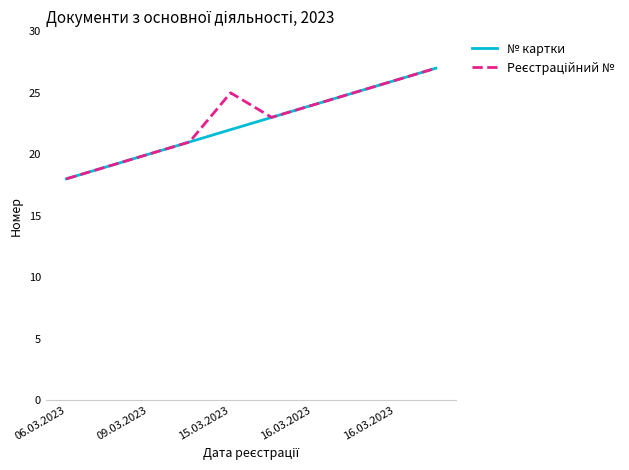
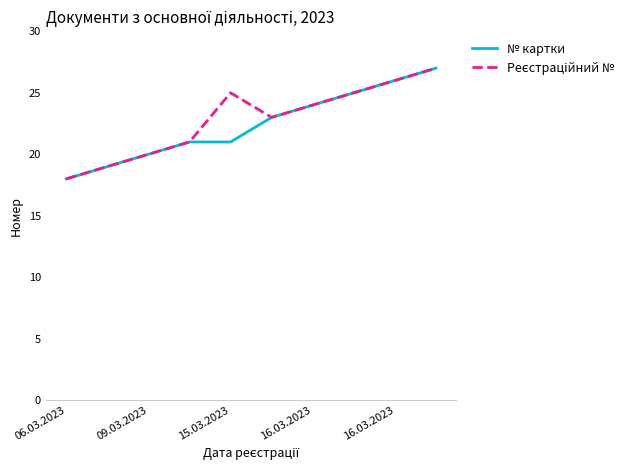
  {
    "№ картки": {
-     "15.03.2023": 22
+     "15.03.2023": 21
    },
    "Реєстраційний №": {
      "15.03.2023": 25
    }
  }
